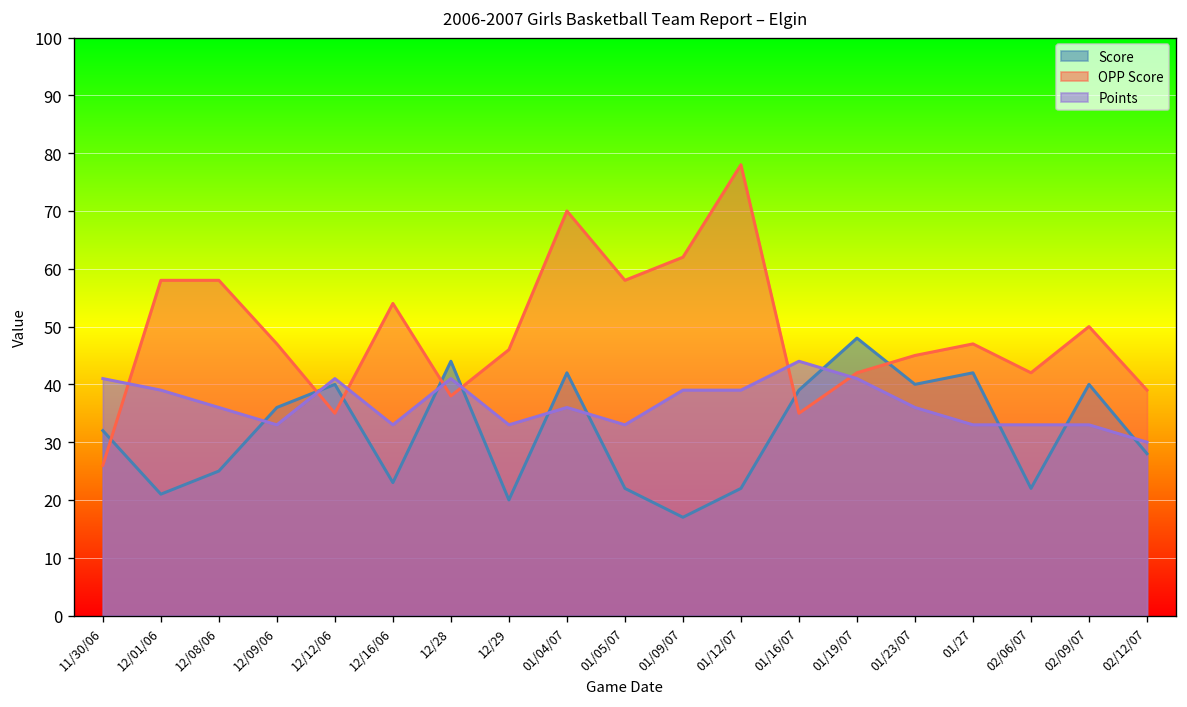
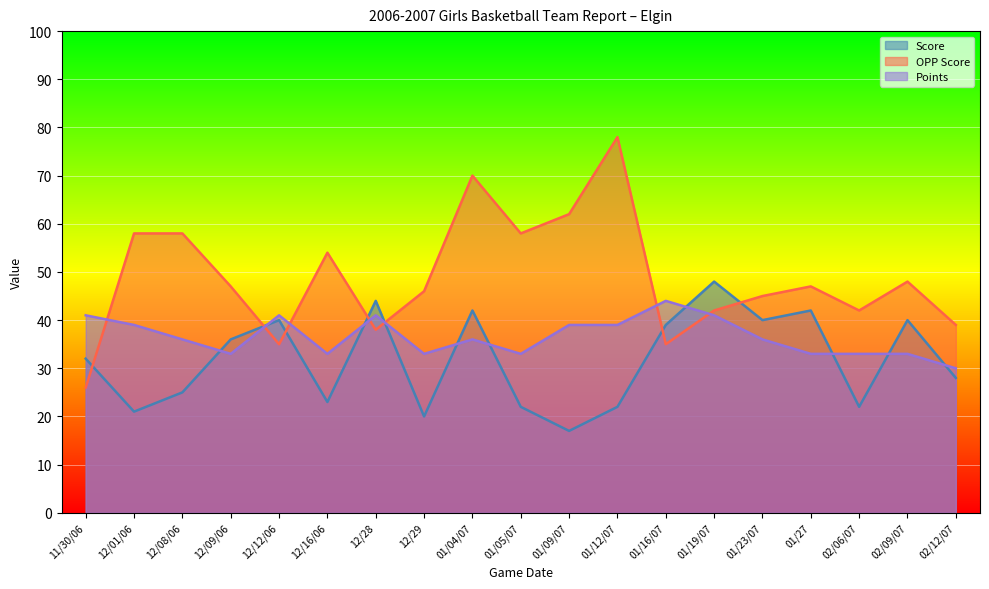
  {
    "Score": {
      "11/30/06": 32,
      "12/01/06": 21,
      "12/08/06": 25,
      "12/09/06": 36,
      "12/12/06": 40,
      "12/16/06": 23,
      "12/28": 44,
      "12/29": 20,
      "01/04/07": 42,
      "01/05/07": 22,
      "01/09/07": 17,
      "01/12/07": 22,
      "01/16/07": 39,
      "01/19/07": 48,
      "01/23/07": 40,
      "01/27": 42,
      "02/06/07": 22,
      "02/09/07": 40,
      "02/12/07": 28
    },
    "OPP Score": {
      "11/30/06": 26,
      "12/01/06": 58,
      "12/08/06": 58,
      "12/09/06": 47,
      "12/12/06": 35,
      "12/16/06": 54,
      "12/28": 38,
      "12/29": 46,
      "01/04/07": 70,
      "01/05/07": 58,
      "01/09/07": 62,
      "01/12/07": 78,
      "01/16/07": 35,
      "01/19/07": 42,
      "01/23/07": 45,
      "01/27": 47,
      "02/06/07": 42,
-     "02/09/07": 50,
+     "02/09/07": 48,
      "02/12/07": 39
    },
    "Points": {
      "11/30/06": 41,
      "12/01/06": 39,
      "12/08/06": 36,
      "12/09/06": 33,
      "12/12/06": 41,
      "12/16/06": 33,
      "12/28": 41,
      "12/29": 33,
      "01/04/07": 36,
      "01/05/07": 33,
      "01/09/07": 39,
      "01/12/07": 39,
      "01/16/07": 44,
      "01/19/07": 41,
      "01/23/07": 36,
      "01/27": 33,
      "02/06/07": 33,
      "02/09/07": 33,
      "02/12/07": 30
    }
  }
